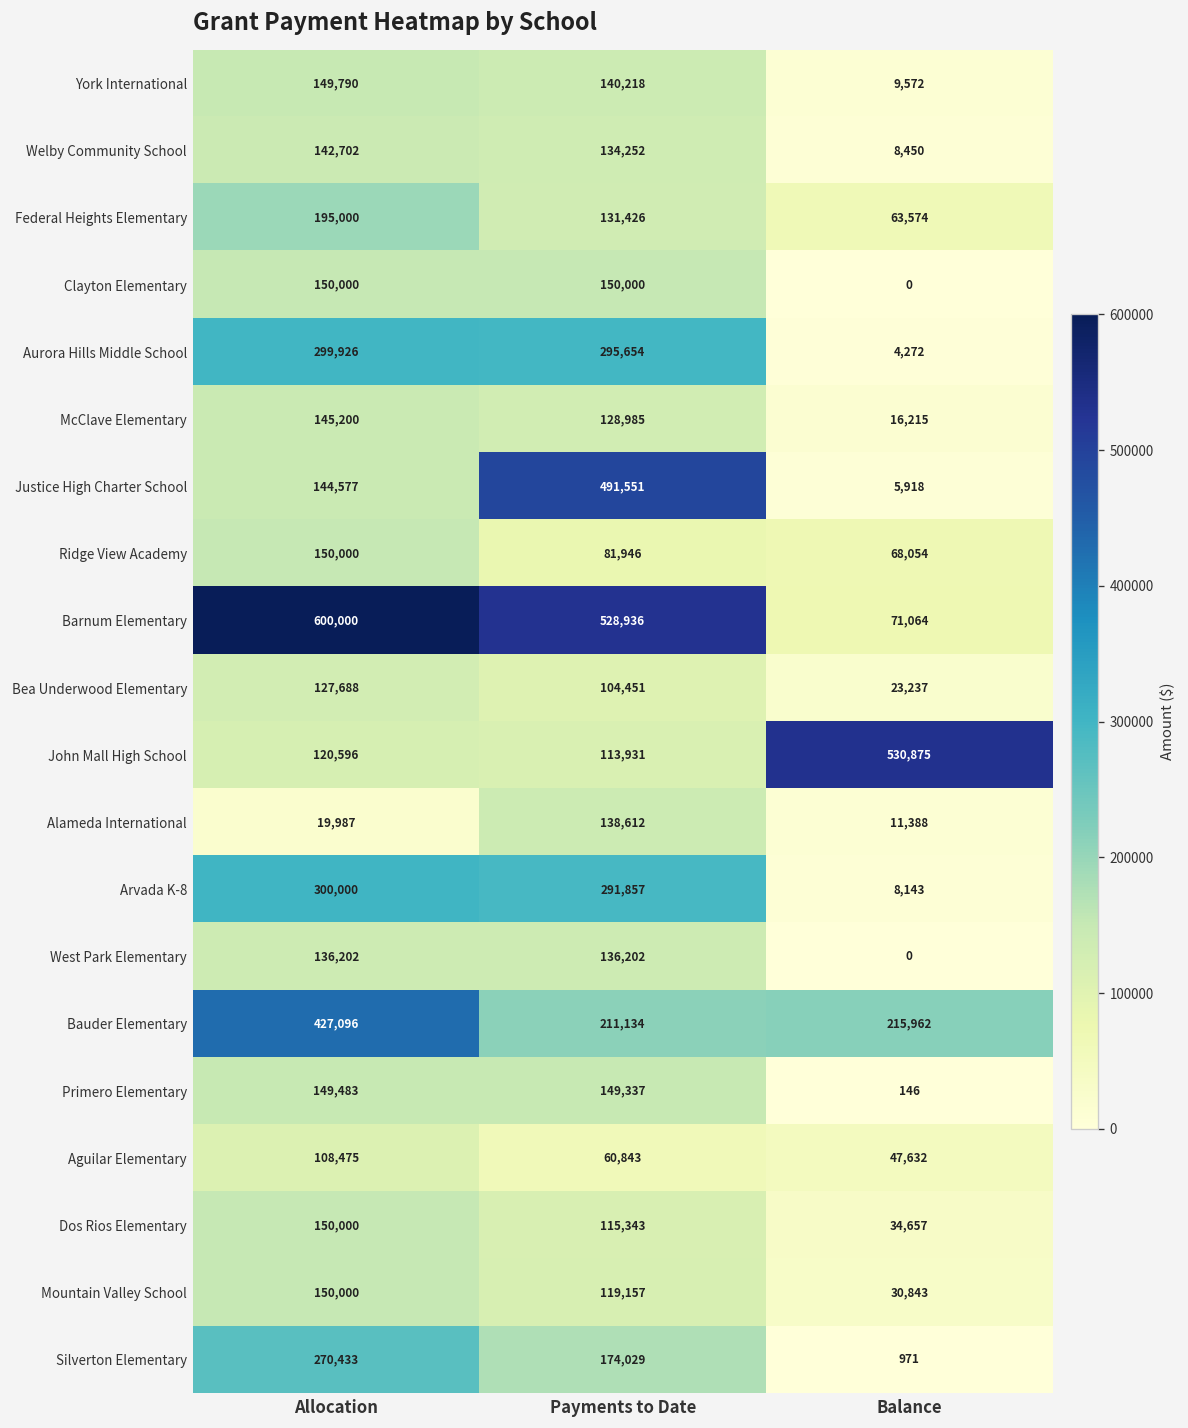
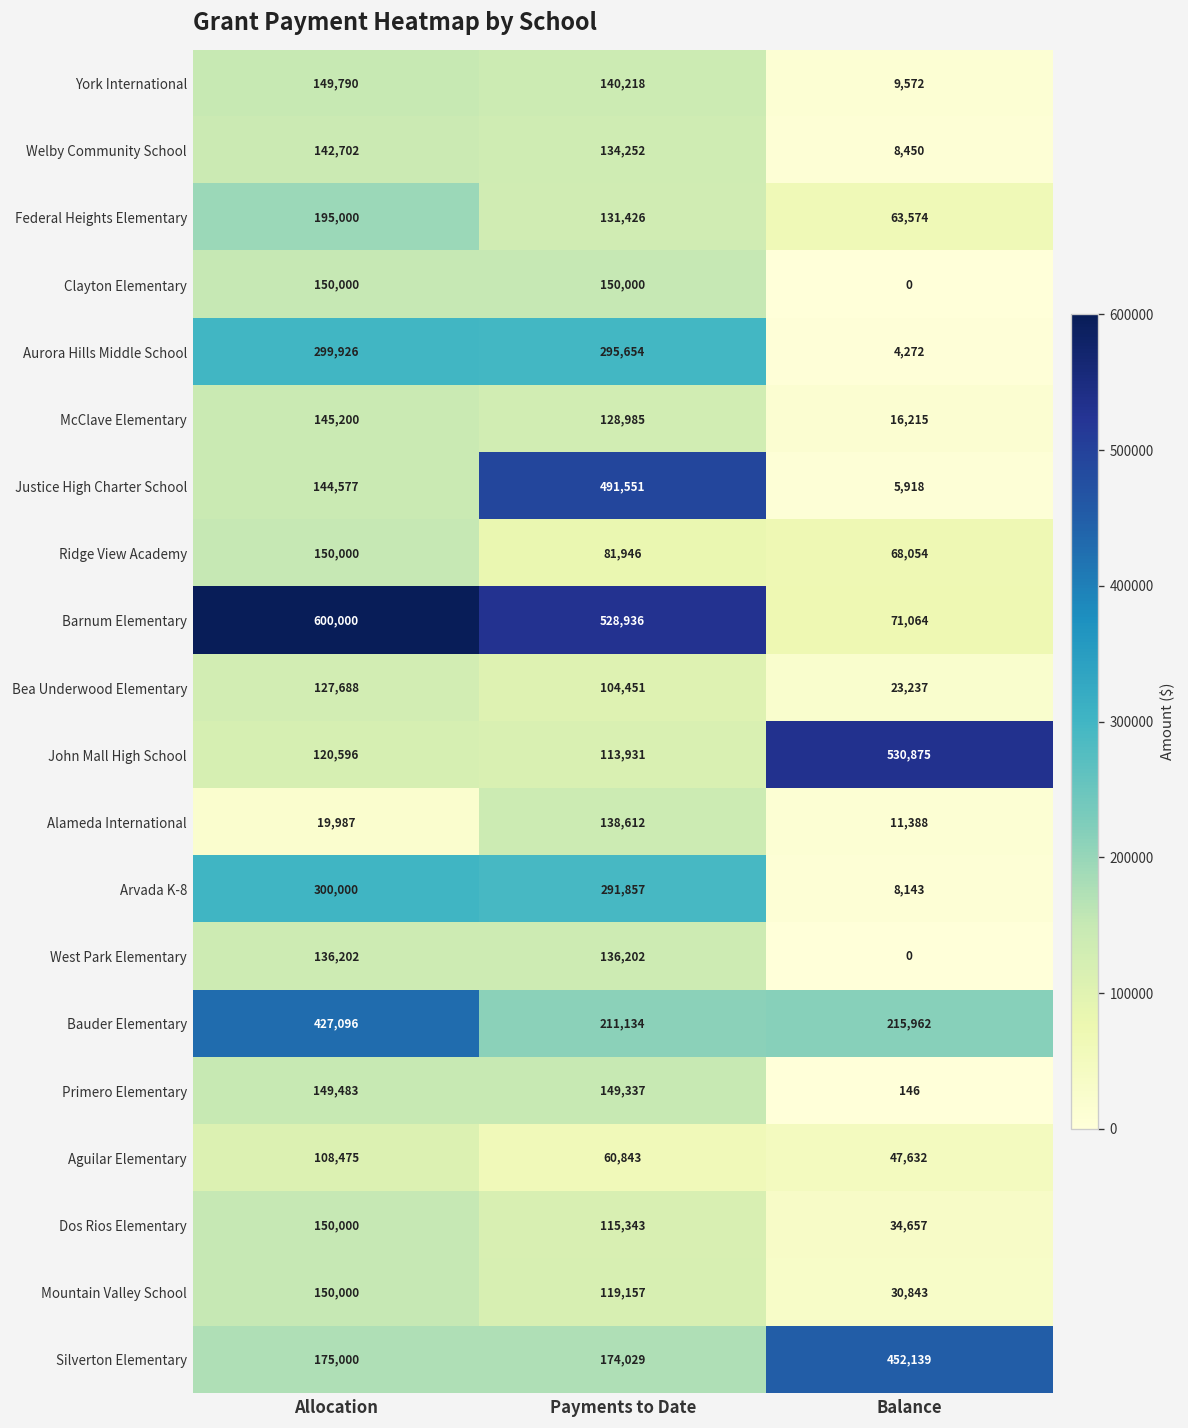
  {
    "York International": {
      "Allocation": "149,790",
      "Payments to Date": "140,218",
      "Balance": "9,572"
    },
    "Welby Community School": {
      "Allocation": "142,702",
      "Payments to Date": "134,252",
      "Balance": "8,450"
    },
    "Federal Heights Elementary": {
      "Allocation": "195,000",
      "Payments to Date": "131,426",
      "Balance": "63,574"
    },
    "Clayton Elementary": {
      "Allocation": "150,000",
      "Payments to Date": "150,000",
      "Balance": "0"
    },
    "Aurora Hills Middle School": {
      "Allocation": "299,926",
      "Payments to Date": "295,654",
      "Balance": "4,272"
    },
    "McClave Elementary": {
      "Allocation": "145,200",
      "Payments to Date": "128,985",
      "Balance": "16,215"
    },
    "Justice High Charter School": {
      "Allocation": "144,577",
      "Payments to Date": "491,551",
      "Balance": "5,918"
    },
    "Ridge View Academy": {
      "Allocation": "150,000",
      "Payments to Date": "81,946",
      "Balance": "68,054"
    },
    "Barnum Elementary": {
      "Allocation": "600,000",
      "Payments to Date": "528,936",
      "Balance": "71,064"
    },
    "Bea Underwood Elementary": {
      "Allocation": "127,688",
      "Payments to Date": "104,451",
      "Balance": "23,237"
    },
    "John Mall High School": {
      "Allocation": "120,596",
      "Payments to Date": "113,931",
      "Balance": "530,875"
    },
    "Alameda International": {
      "Allocation": "19,987",
      "Payments to Date": "138,612",
      "Balance": "11,388"
    },
    "Arvada K-8": {
      "Allocation": "300,000",
      "Payments to Date": "291,857",
      "Balance": "8,143"
    },
    "West Park Elementary": {
      "Allocation": "136,202",
      "Payments to Date": "136,202",
      "Balance": "0"
    },
    "Bauder Elementary": {
      "Allocation": "427,096",
      "Payments to Date": "211,134",
      "Balance": "215,962"
    },
    "Primero Elementary": {
      "Allocation": "149,483",
      "Payments to Date": "149,337",
      "Balance": "146"
    },
    "Aguilar Elementary": {
      "Allocation": "108,475",
      "Payments to Date": "60,843",
      "Balance": "47,632"
    },
    "Dos Rios Elementary": {
      "Allocation": "150,000",
      "Payments to Date": "115,343",
      "Balance": "34,657"
    },
    "Mountain Valley School": {
      "Allocation": "150,000",
      "Payments to Date": "119,157",
      "Balance": "30,843"
    },
    "Silverton Elementary": {
-     "Allocation": "270,433",
+     "Allocation": "175,000",
      "Payments to Date": "174,029",
-     "Balance": "971"
+     "Balance": "452,139"
    }
  }
